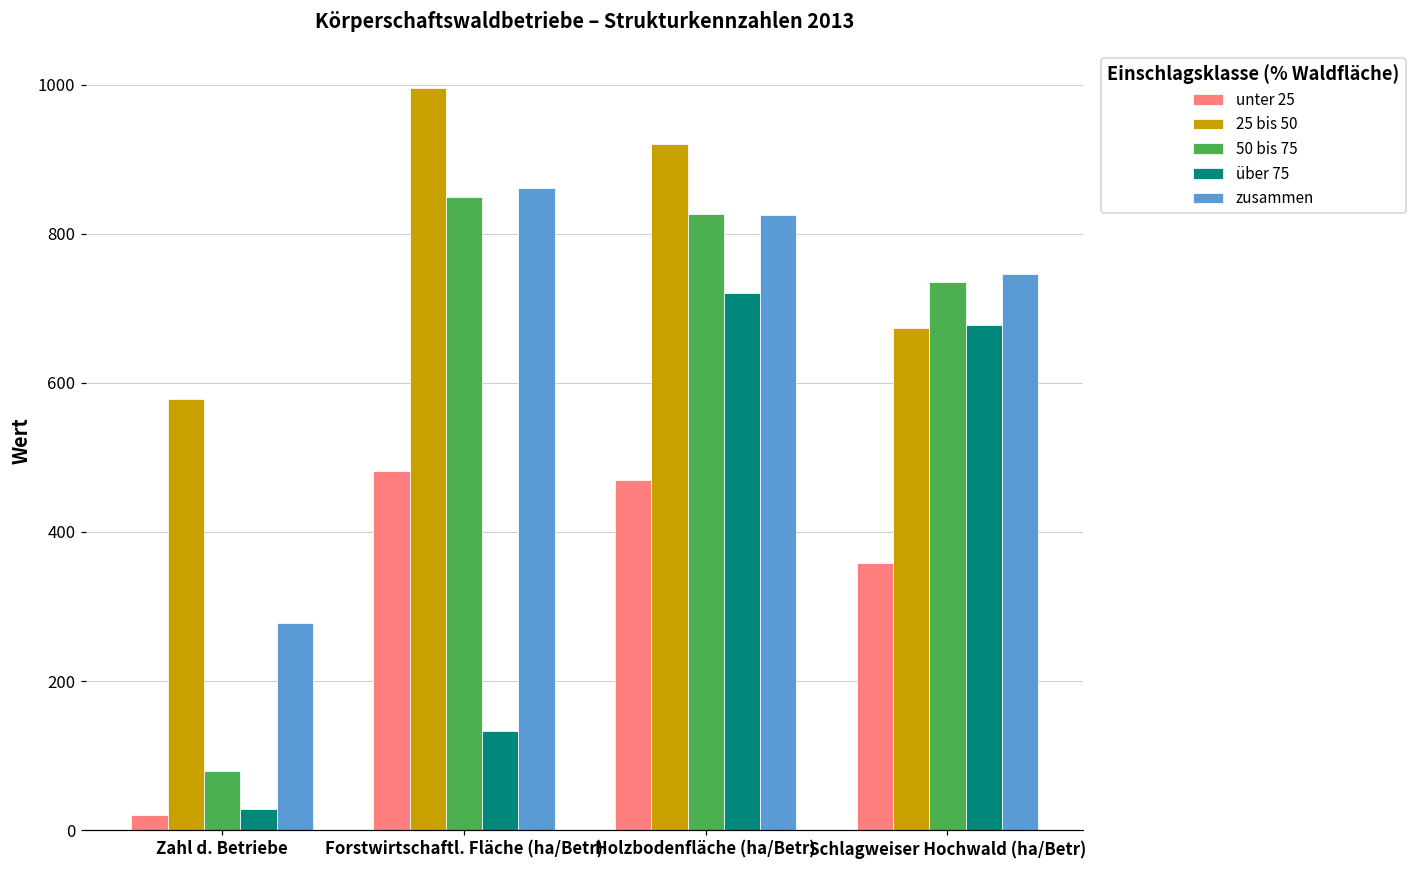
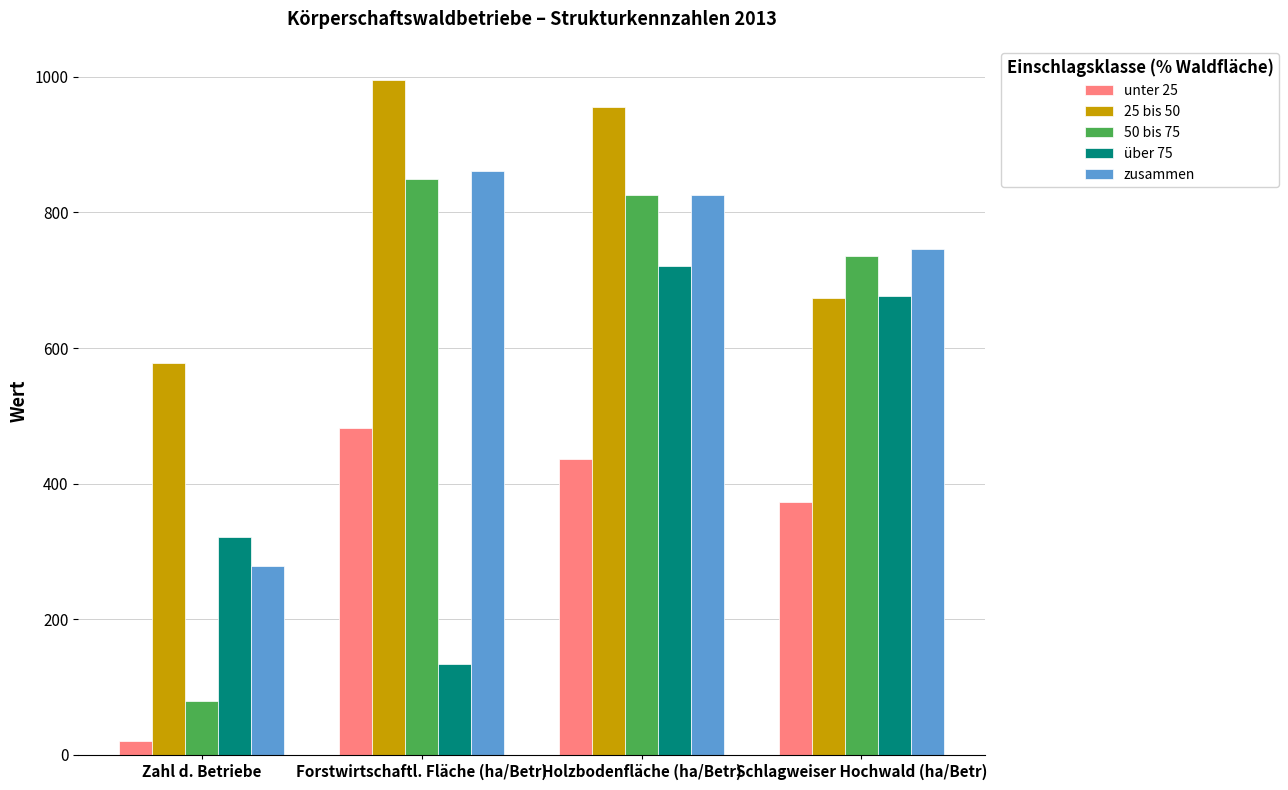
  {
    "unter 25": {
      "Zahl d. Betriebe": 20,
      "Forstwirtschaftl. Fläche (ha/Betr)": 480,
-     "Holzbodenfläche (ha/Betr)": 470,
-     "Schlagweiser Hochwald (ha/Betr)": 360
+     "Holzbodenfläche (ha/Betr)": 440,
+     "Schlagweiser Hochwald (ha/Betr)": 370
    },
    "25 bis 50": {
      "Zahl d. Betriebe": 580,
      "Forstwirtschaftl. Fläche (ha/Betr)": 1000,
-     "Holzbodenfläche (ha/Betr)": 920,
+     "Holzbodenfläche (ha/Betr)": 960,
      "Schlagweiser Hochwald (ha/Betr)": 670
    },
    "50 bis 75": {
      "Zahl d. Betriebe": 80,
      "Forstwirtschaftl. Fläche (ha/Betr)": 850,
      "Holzbodenfläche (ha/Betr)": 830,
      "Schlagweiser Hochwald (ha/Betr)": 740
    },
    "über 75": {
-     "Zahl d. Betriebe": 30,
+     "Zahl d. Betriebe": 320,
      "Forstwirtschaftl. Fläche (ha/Betr)": 130,
      "Holzbodenfläche (ha/Betr)": 720,
      "Schlagweiser Hochwald (ha/Betr)": 680
    },
    "zusammen": {
      "Zahl d. Betriebe": 280,
      "Forstwirtschaftl. Fläche (ha/Betr)": 860,
      "Holzbodenfläche (ha/Betr)": 830,
      "Schlagweiser Hochwald (ha/Betr)": 750
    }
  }
